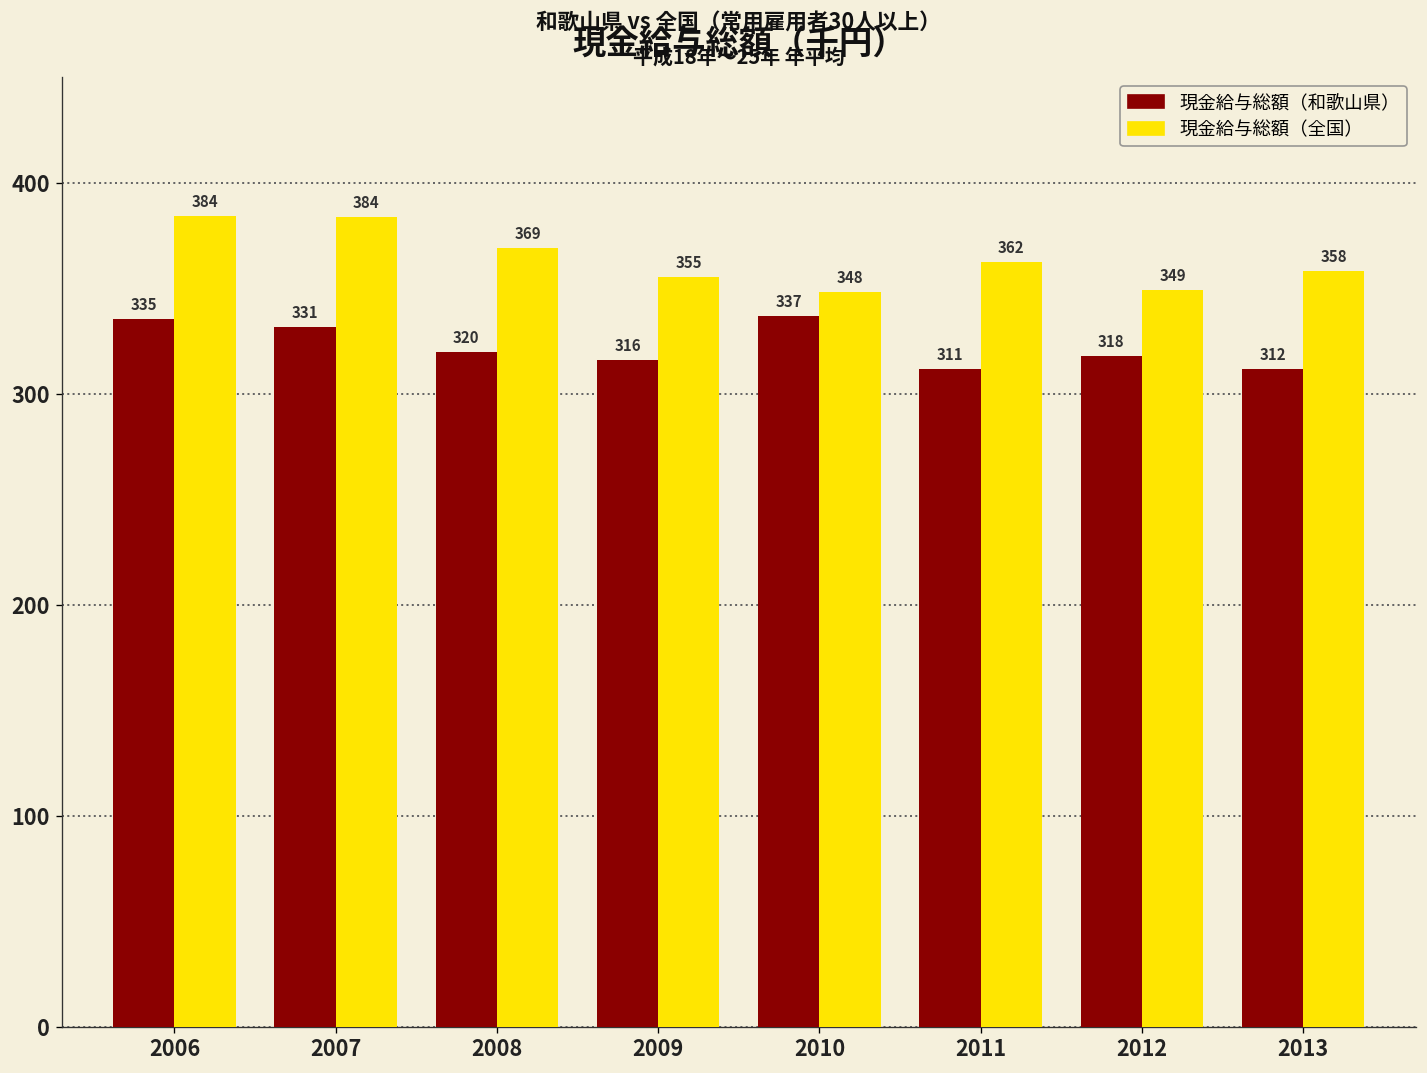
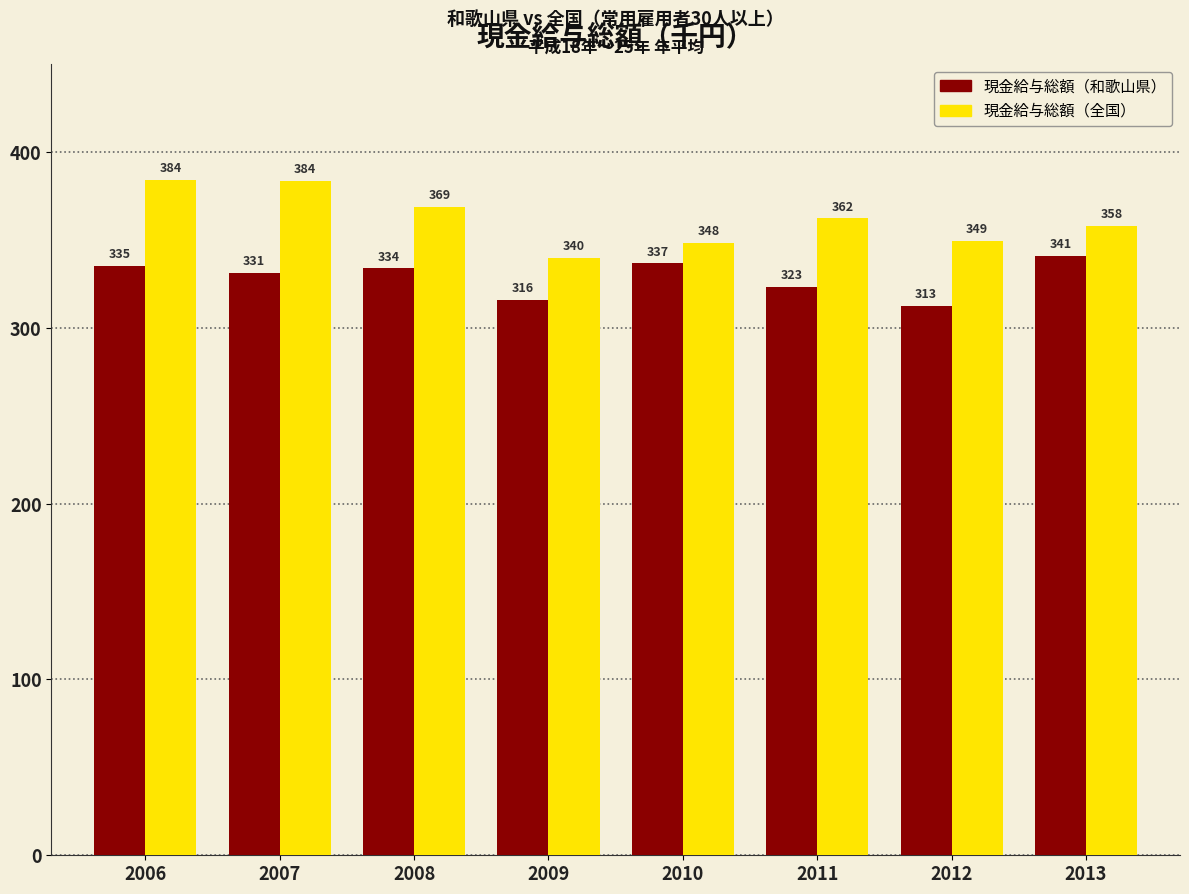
  {
    "現金給与総額（和歌山県）": {
      "2006": 335,
      "2007": 331,
-     "2008": 320,
+     "2008": 334,
      "2009": 316,
      "2010": 337,
-     "2011": 311,
-     "2012": 318,
-     "2013": 312
+     "2011": 323,
+     "2012": 313,
+     "2013": 341
    },
    "現金給与総額（全国）": {
      "2006": 384,
      "2007": 384,
      "2008": 369,
-     "2009": 355,
+     "2009": 340,
      "2010": 348,
      "2011": 362,
      "2012": 349,
      "2013": 358
    }
  }
